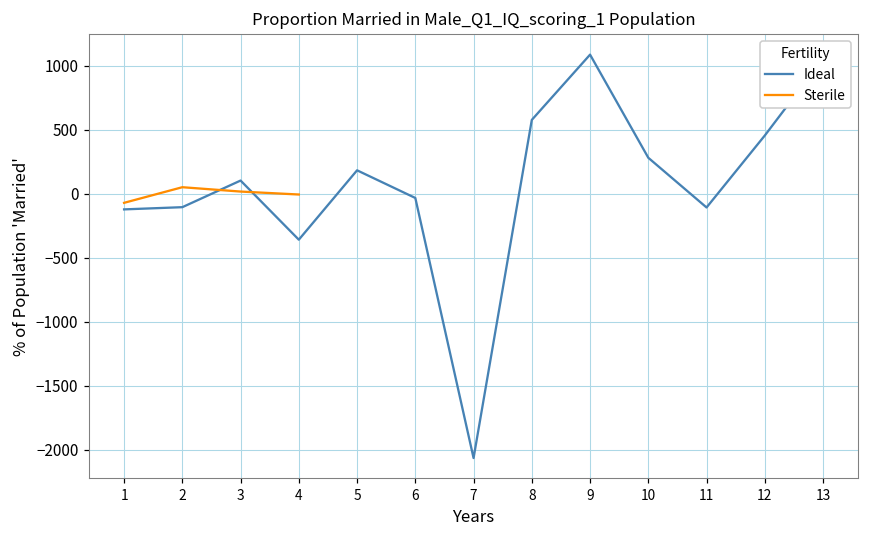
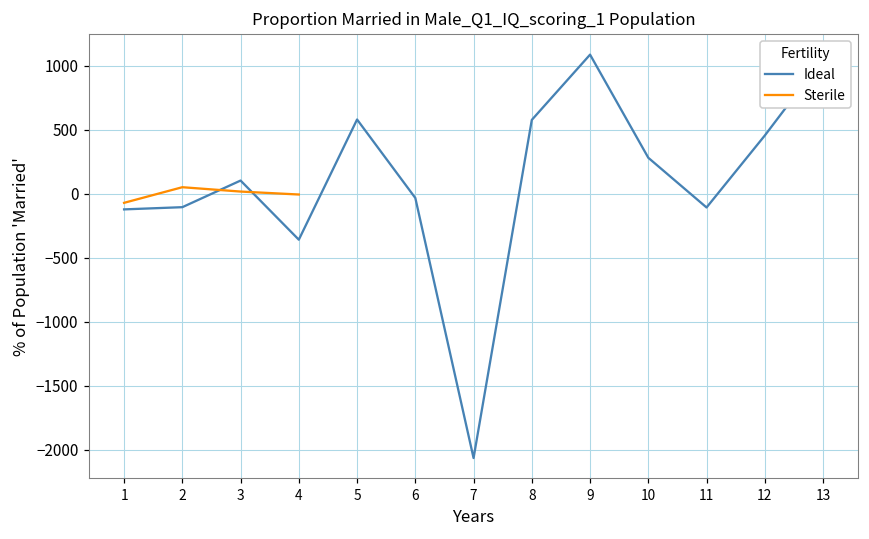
  {
    "Ideal": {
      "1": -120,
      "2": -100,
      "3": 100,
      "4": -360,
-     "5": 180,
+     "5": 580,
      "6": -30,
      "7": -2060,
      "8": 580,
      "9": 1090,
      "10": 280,
      "11": -110,
      "12": 460
    },
    "Sterile": {
      "1": -70,
      "2": 50,
      "3": 20,
      "4": -10
    }
  }
